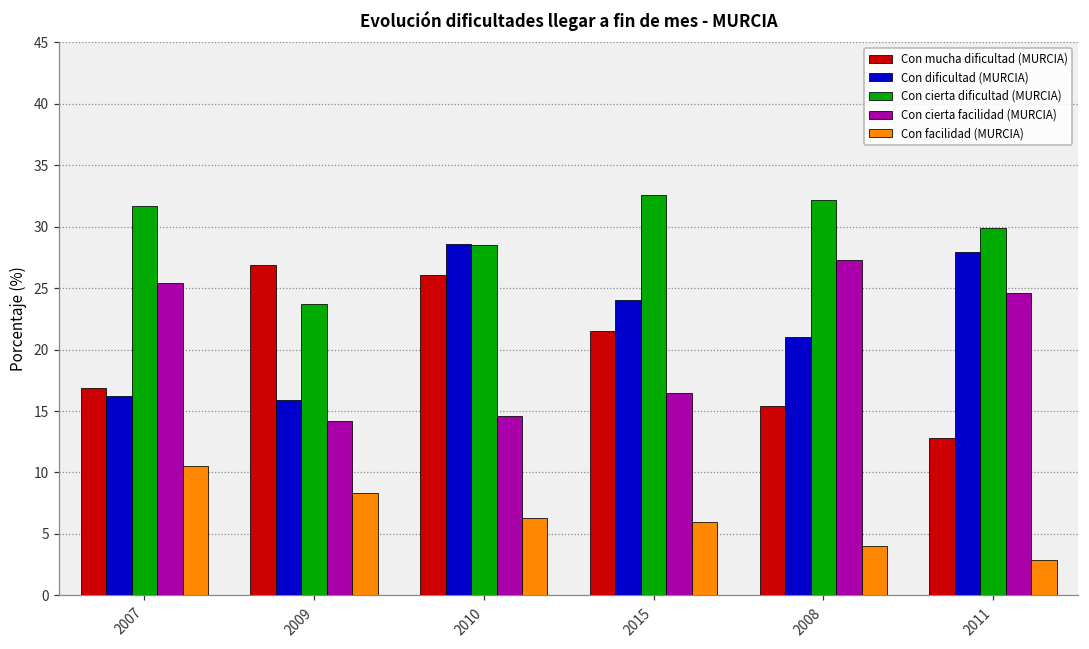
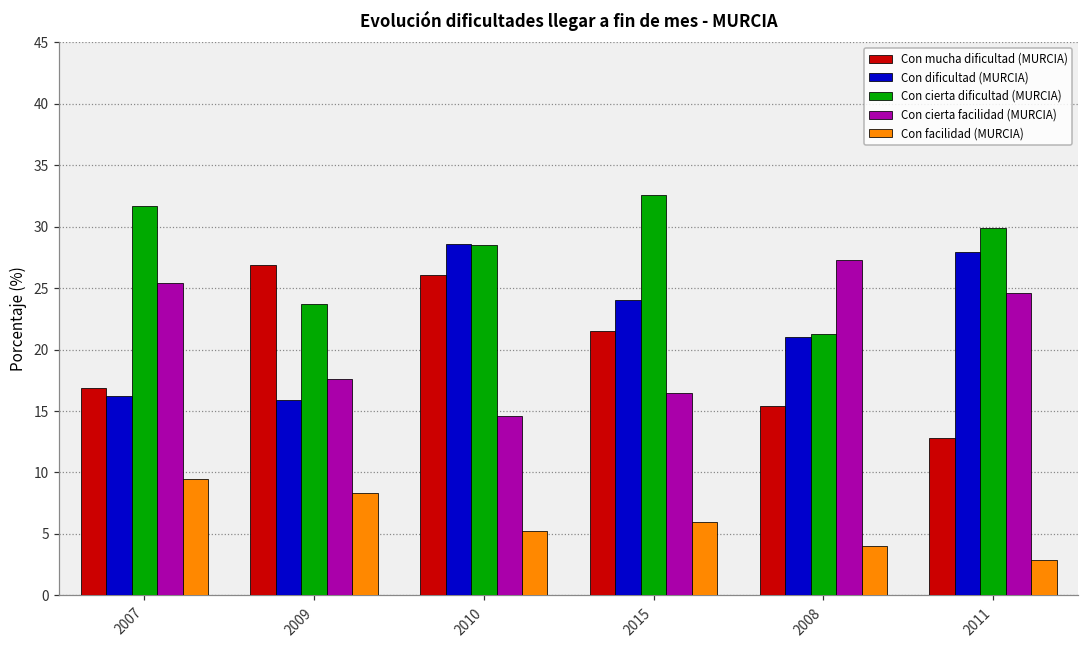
  {
    "Con mucha dificultad (MURCIA)": {
      "2007": 16.9,
      "2009": 26.9,
      "2010": 26.1,
      "2015": 21.5,
      "2008": 15.4,
      "2011": 12.8
    },
    "Con dificultad (MURCIA)": {
      "2007": 16.2,
      "2009": 15.9,
      "2010": 28.6,
      "2015": 24.0,
      "2008": 21.0,
      "2011": 27.9
    },
    "Con cierta dificultad (MURCIA)": {
      "2007": 31.7,
      "2009": 23.7,
      "2010": 28.5,
      "2015": 32.6,
-     "2008": 32.2,
+     "2008": 21.3,
      "2011": 29.9
    },
    "Con cierta facilidad (MURCIA)": {
      "2007": 25.4,
-     "2009": 14.2,
+     "2009": 17.6,
      "2010": 14.6,
      "2015": 16.5,
      "2008": 27.3,
      "2011": 24.6
    },
    "Con facilidad (MURCIA)": {
-     "2007": 10.5,
+     "2007": 9.5,
      "2009": 8.3,
-     "2010": 6.3,
+     "2010": 5.2,
      "2015": 6.0,
      "2008": 4.0,
      "2011": 2.9
    }
  }
